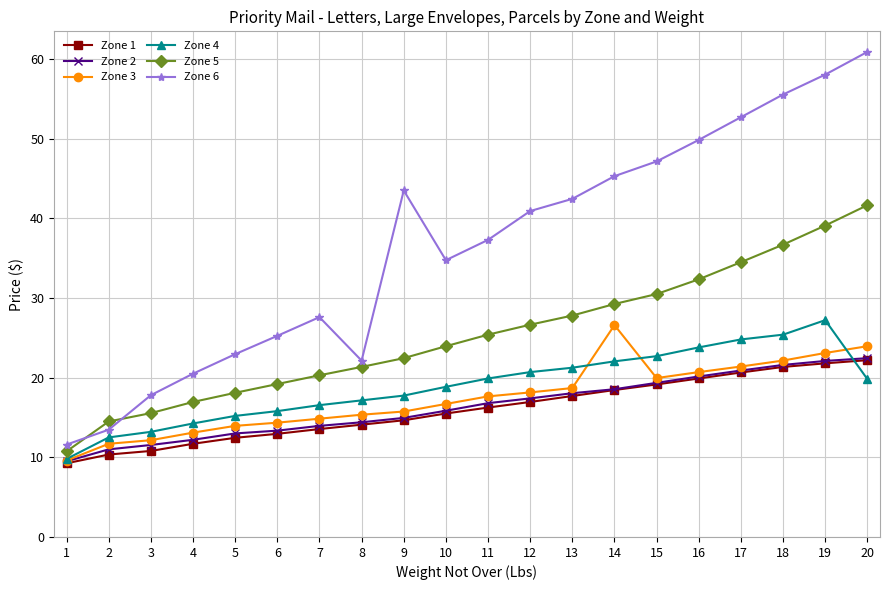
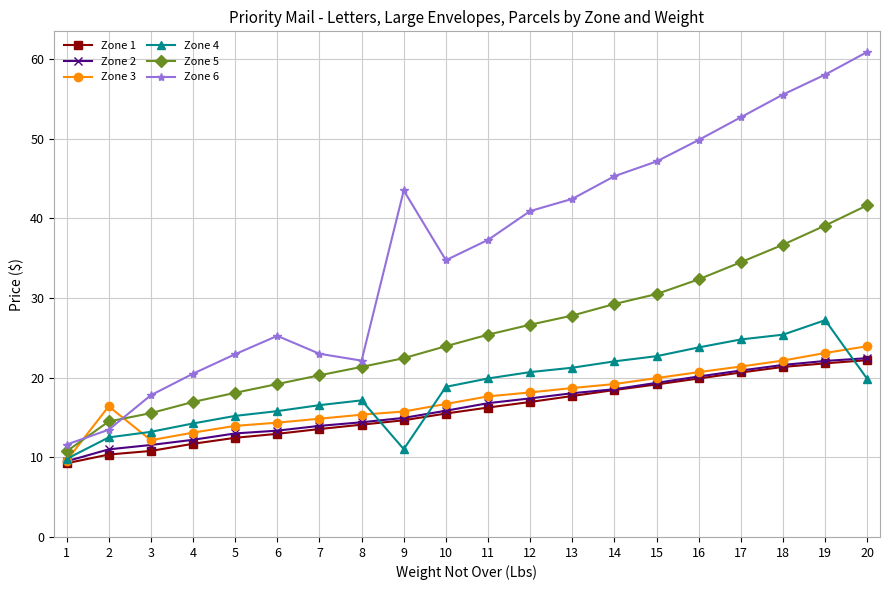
  {
    "Zone 1": {
      "2": 10,
      "3": 11,
      "4": 12,
      "5": 12,
      "6": 13,
      "7": 14,
      "10": 16,
      "11": 16,
      "12": 17,
      "13": 18
    },
    "Zone 2": {
      "2": 11,
      "3": 12,
      "4": 12,
      "5": 13,
      "6": 13,
      "7": 14,
      "10": 16,
      "11": 17,
      "12": 17,
      "13": 18
    },
    "Zone 3": {
-     "2": 12,
+     "2": 16,
      "3": 12,
      "4": 13,
      "5": 14,
      "6": 14,
      "7": 15,
      "8": 15,
      "9": 16,
      "10": 17,
      "11": 18,
      "12": 18,
      "13": 19,
-     "14": 27,
+     "14": 19,
      "15": 20,
      "16": 21,
      "17": 21,
      "18": 22,
      "19": 23,
      "20": 24
    },
    "Zone 4": {
      "2": 13,
      "3": 13,
      "4": 14,
      "5": 15,
      "6": 16,
      "7": 17,
      "8": 17,
-     "9": 18,
+     "9": 11,
      "10": 19,
      "11": 20,
      "12": 21,
      "13": 21,
      "14": 22,
      "15": 23,
      "16": 24,
      "17": 25,
      "18": 25,
      "19": 27,
      "20": 20
    },
    "Zone 5": {
      "1": 11,
      "2": 15,
      "3": 16,
      "4": 17,
      "5": 18,
      "6": 19,
      "7": 20,
      "8": 21,
      "9": 22,
      "10": 24,
      "11": 25,
      "12": 27,
      "13": 28,
      "14": 29,
      "15": 31,
      "16": 32,
      "17": 35,
      "18": 37,
      "19": 39,
      "20": 42
    },
    "Zone 6": {
      "1": 12,
      "2": 13,
      "3": 18,
      "4": 21,
      "5": 23,
      "6": 25,
-     "7": 28,
+     "7": 23,
      "8": 22,
      "9": 44,
      "10": 35,
      "11": 37,
      "12": 41,
      "13": 42,
      "14": 45,
      "15": 47,
      "16": 50,
      "17": 53,
      "18": 56,
      "19": 58,
      "20": 61
    }
  }
